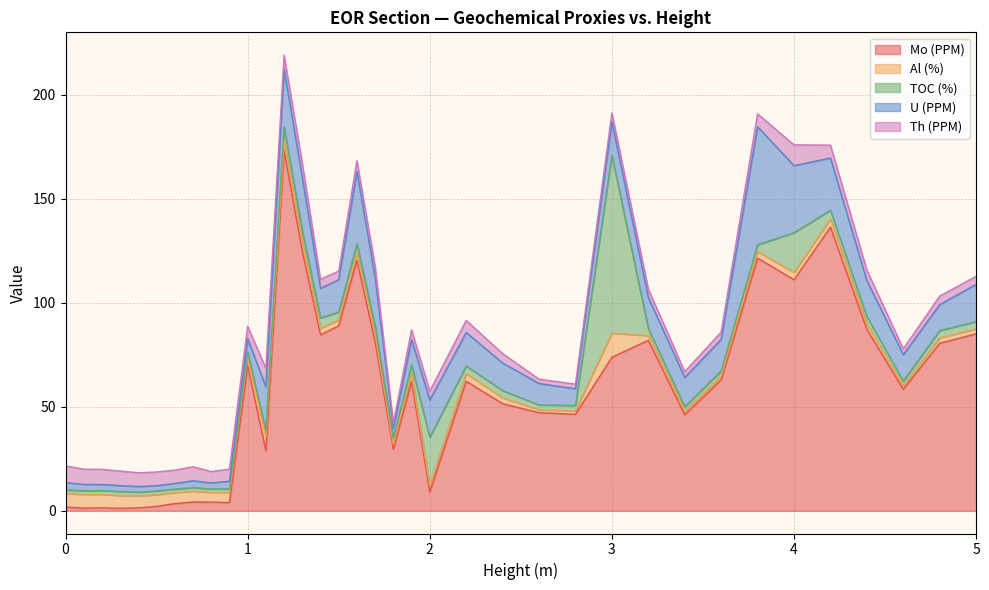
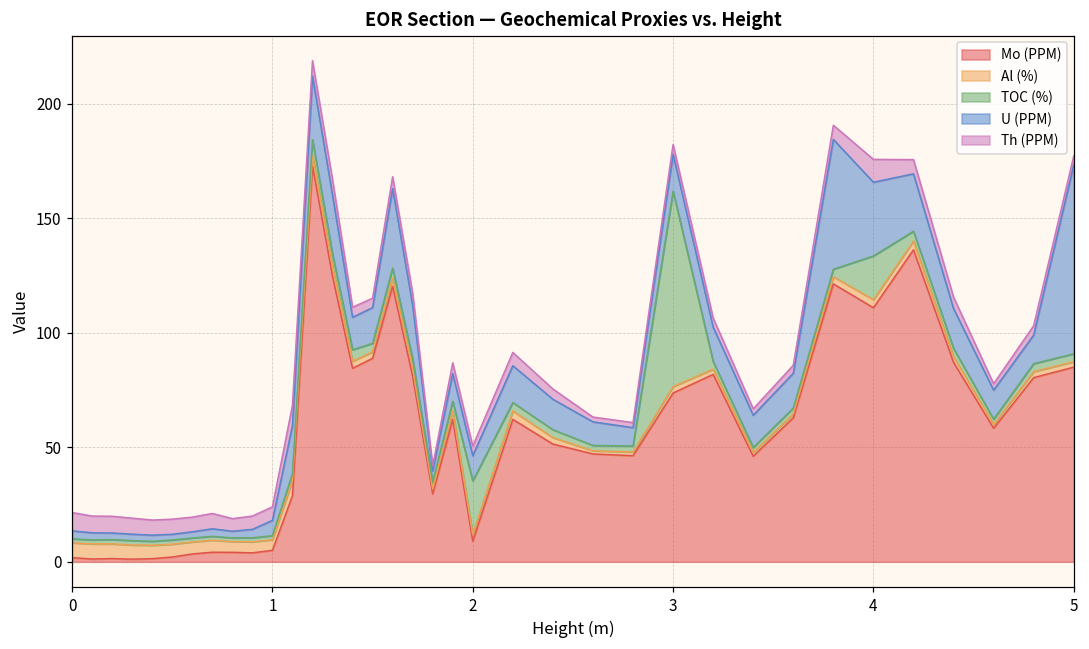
  {
    "Mo (PPM)": {
      "0": 2,
-     "1": 70,
+     "1": 5,
      "2": 9,
      "3": 74,
      "4": 111,
      "5": 85
    },
    "Al (%)": {
      "0": 6,
      "1": 5,
      "2": 3,
-     "3": 12,
+     "3": 3,
      "4": 4,
      "5": 2
    },
    "TOC (%)": {
      "0": 2,
      "1": 2,
      "2": 23,
      "3": 85,
      "4": 19,
      "5": 3
    },
    "U (PPM)": {
      "0": 4,
      "1": 7,
-     "2": 18,
+     "2": 11,
      "3": 16,
      "4": 32,
-     "5": 18
+     "5": 83
    },
    "Th (PPM)": {
      "0": 8,
      "1": 6,
      "2": 4,
      "3": 4,
      "4": 10,
      "5": 4
    }
  }
